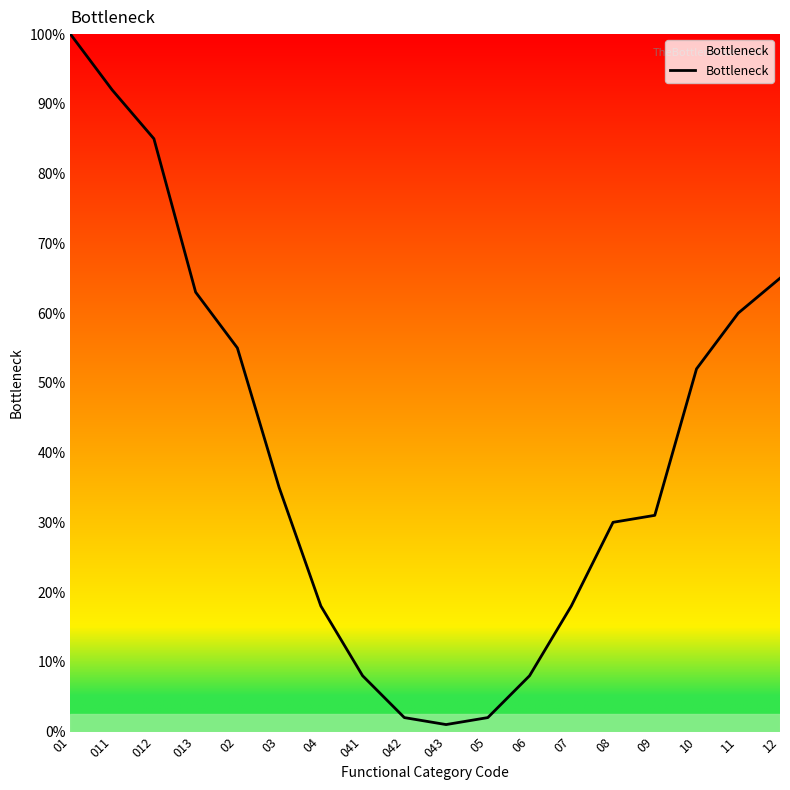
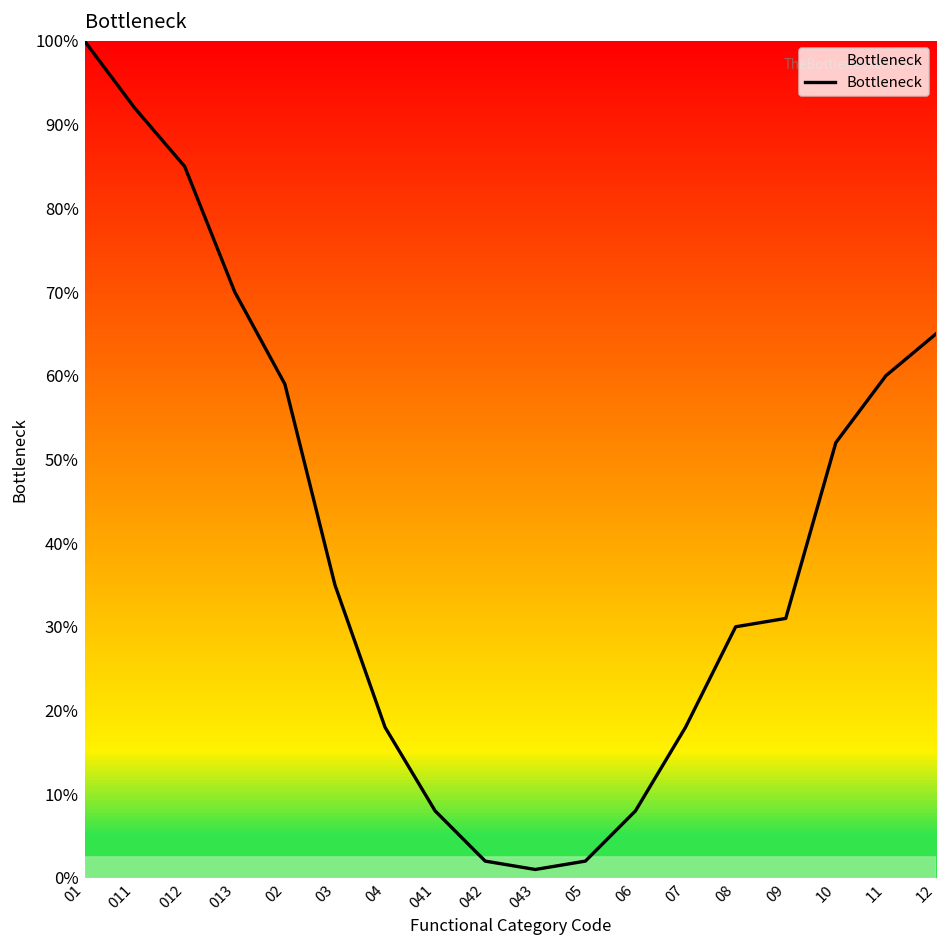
  {
    "01": "100%",
    "011": "92%",
    "012": "85%",
-   "013": "63%",
-   "02": "55%",
+   "013": "70%",
+   "02": "59%",
    "03": "35%",
    "04": "18%",
    "041": "8%",
    "06": "8%",
    "07": "18%",
    "08": "30%",
    "09": "31%",
    "10": "52%",
    "11": "60%",
    "12": "65%"
  }
